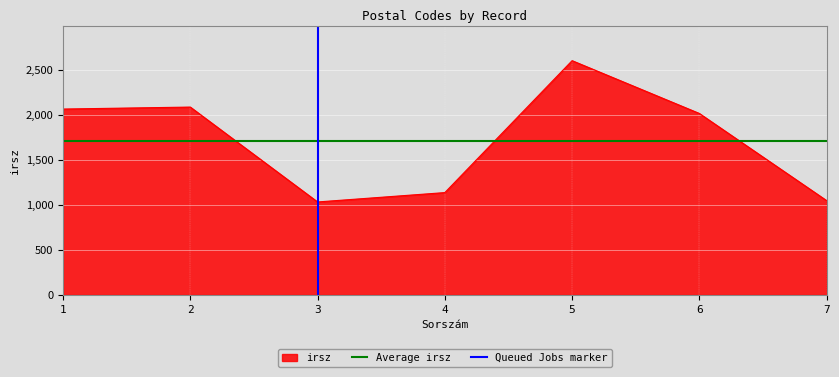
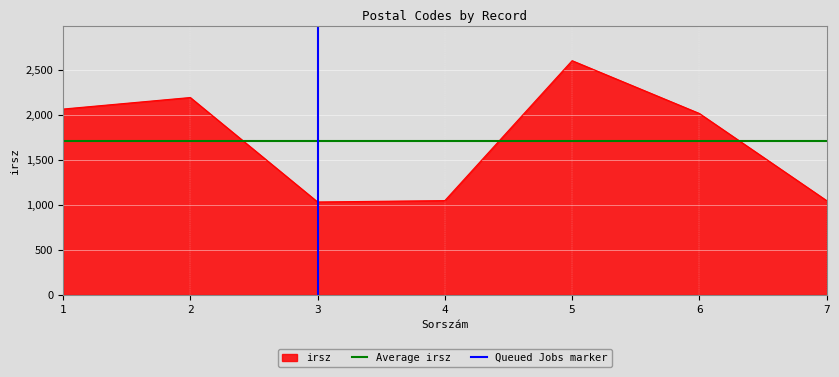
  {
    "1": "2,100",
-   "2": "2,100",
+   "2": "2,200",
    "3": "1,000",
-   "4": "1,100",
+   "4": "1,000",
    "5": "2,600",
    "6": "2,000",
    "7": "1,000"
  }
